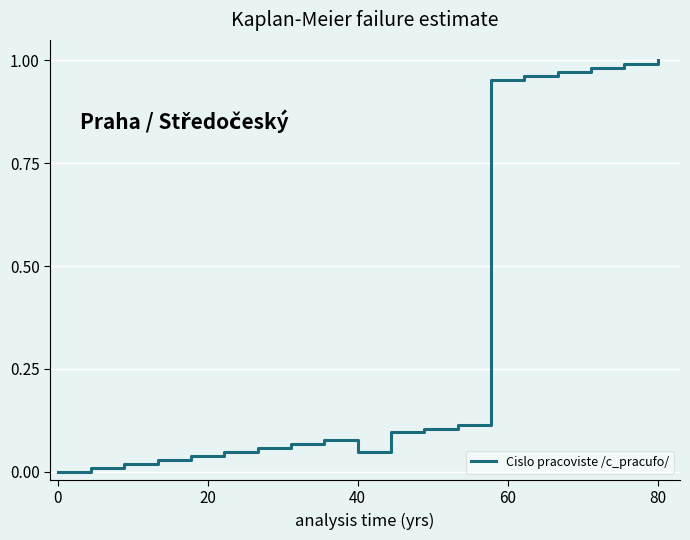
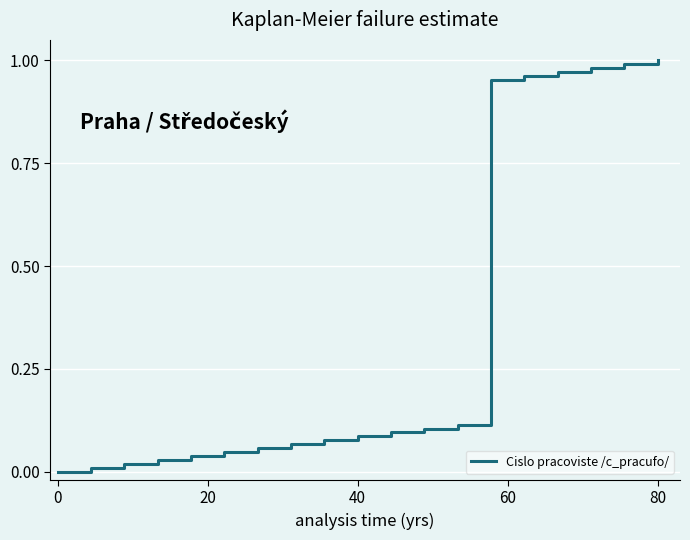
  {
    "0": 0.00,
-   "40": 0.05,
+   "40": 0.09,
    "80": 1.00
  }
